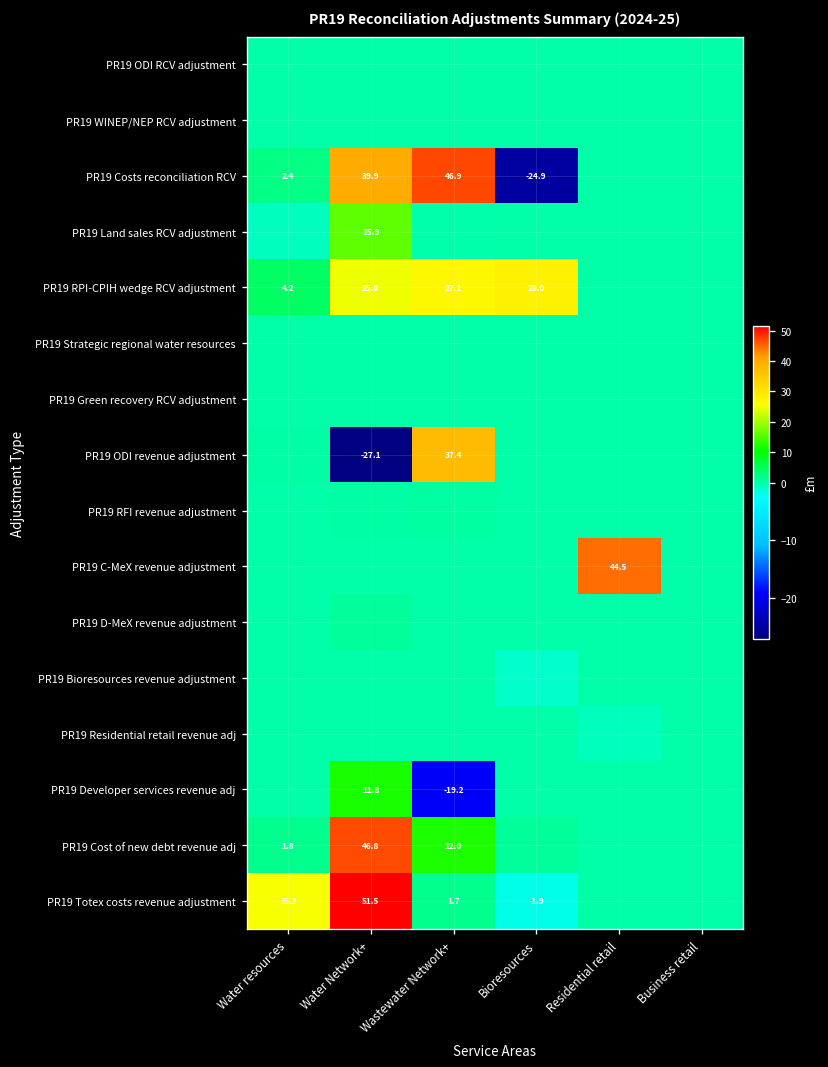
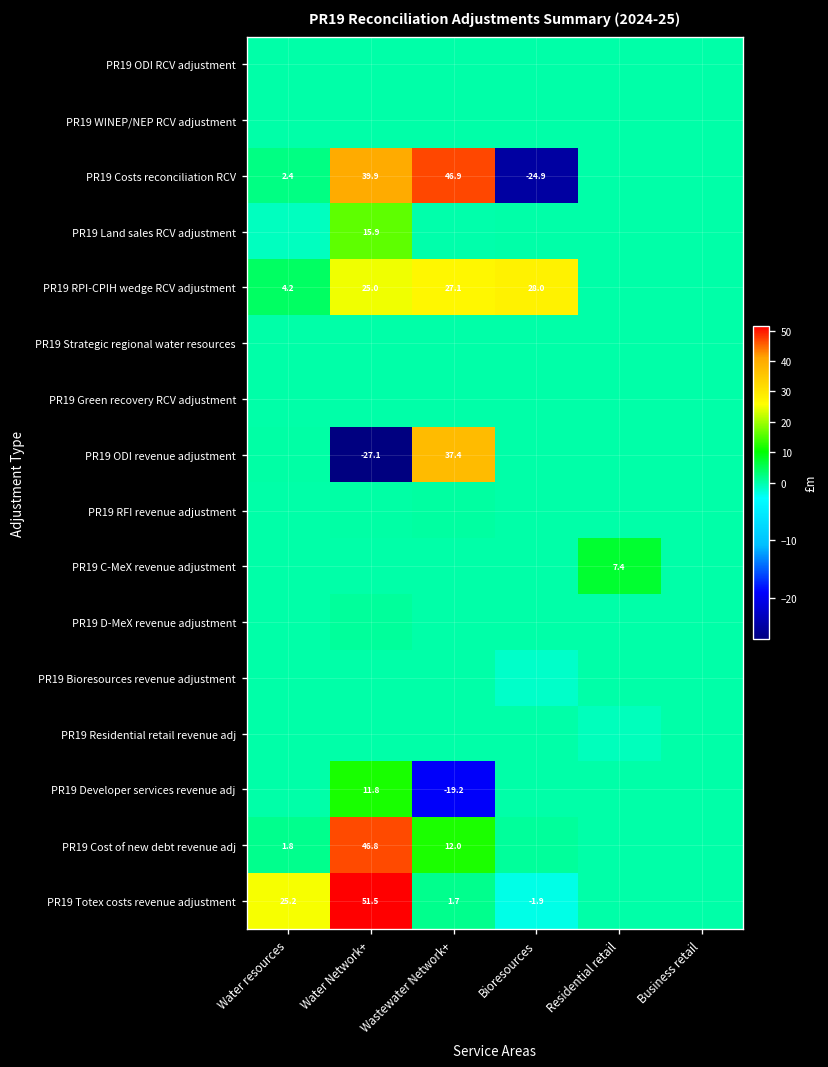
  {
    "PR19 Costs reconciliation RCV": {
      "Water resources": 2.4,
      "Water Network+": 39.9,
      "Wastewater Network+": 46.9,
      "Bioresources": -24.9
    },
    "PR19 Land sales RCV adjustment": {
      "Water Network+": 15.9
    },
    "PR19 RPI-CPIH wedge RCV adjustment": {
      "Water resources": 4.2,
      "Water Network+": 25.0,
      "Wastewater Network+": 27.1,
      "Bioresources": 28.0
    },
    "PR19 ODI revenue adjustment": {
      "Water Network+": -27.1,
      "Wastewater Network+": 37.4
    },
    "PR19 C-MeX revenue adjustment": {
-     "Residential retail": 44.5
+     "Residential retail": 7.4
    },
    "PR19 Developer services revenue adj": {
      "Water Network+": 11.8,
      "Wastewater Network+": -19.2
    },
    "PR19 Cost of new debt revenue adj": {
      "Water resources": 1.8,
      "Water Network+": 46.8,
      "Wastewater Network+": 12.0
    },
    "PR19 Totex costs revenue adjustment": {
      "Water resources": 25.2,
      "Water Network+": 51.5,
      "Wastewater Network+": 1.7,
      "Bioresources": -1.9
    }
  }
